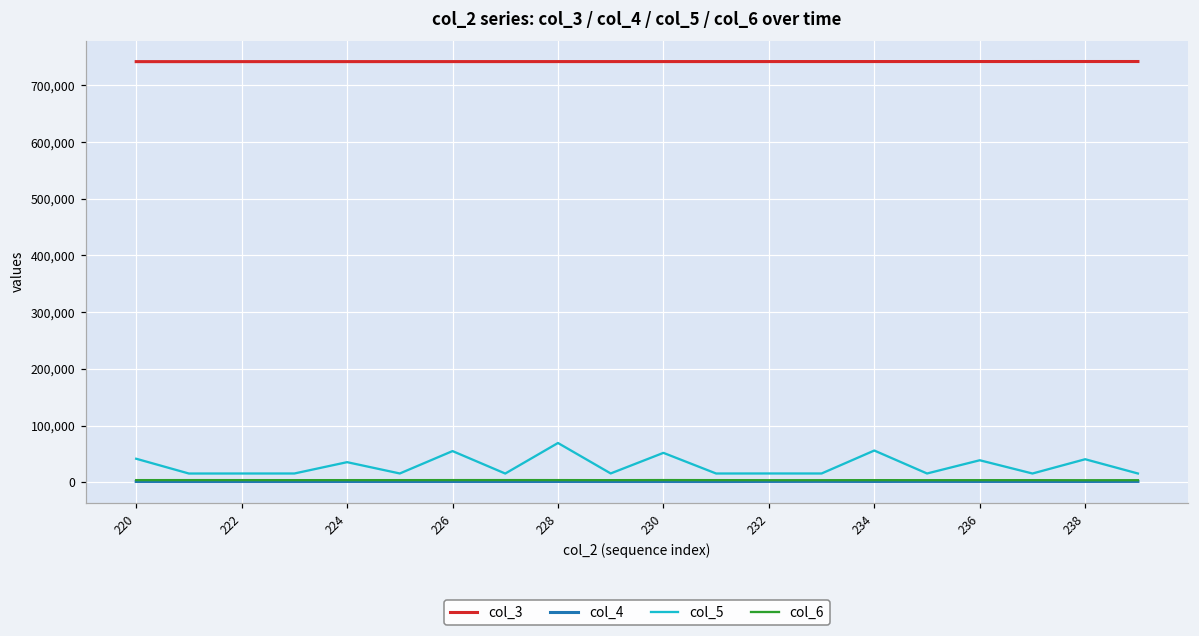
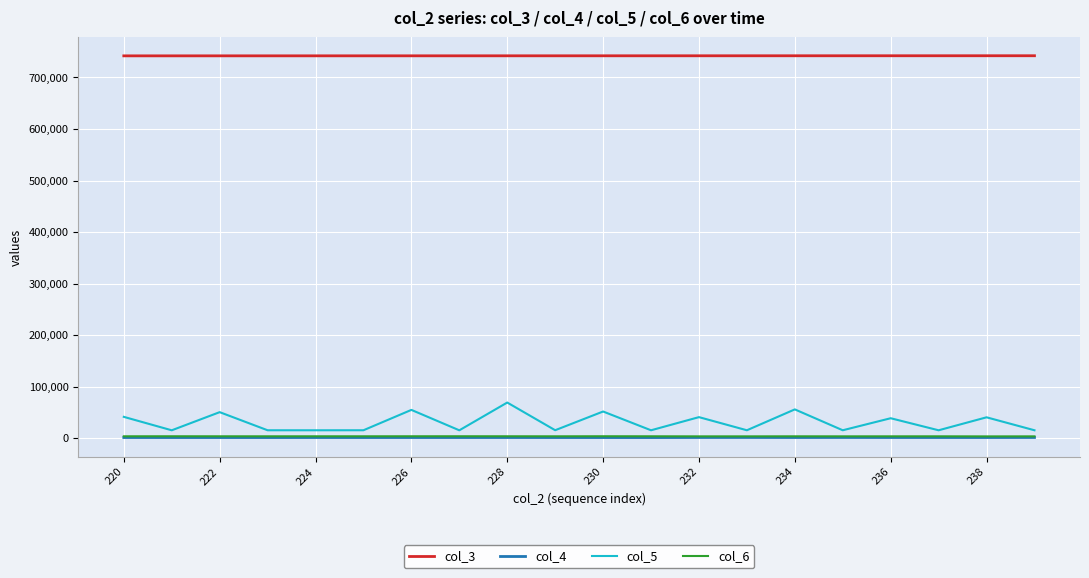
  {
    "col_3": {
      "220": "740,000",
      "222": "740,000",
      "224": "740,000",
      "226": "740,000",
      "228": "740,000",
      "230": "740,000",
      "232": "740,000",
      "234": "740,000",
      "236": "740,000",
      "238": "740,000"
    },
    "col_5": {
      "220": "40,000",
-     "222": "20,000",
-     "224": "40,000",
+     "222": "50,000",
+     "224": "20,000",
      "226": "50,000",
      "228": "70,000",
      "230": "50,000",
-     "232": "20,000",
+     "232": "40,000",
      "234": "60,000",
      "236": "40,000",
      "238": "40,000"
    }
  }
